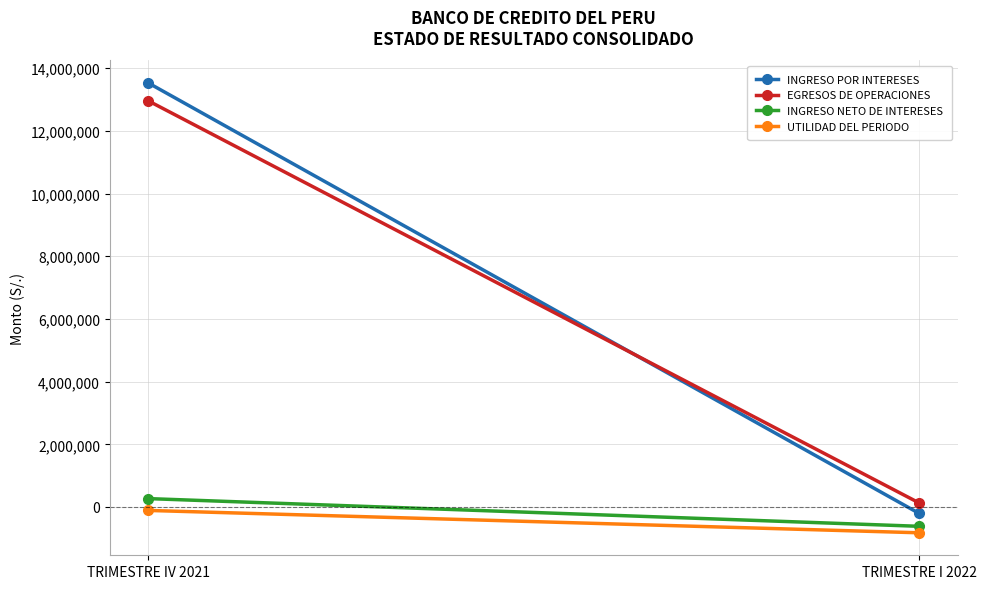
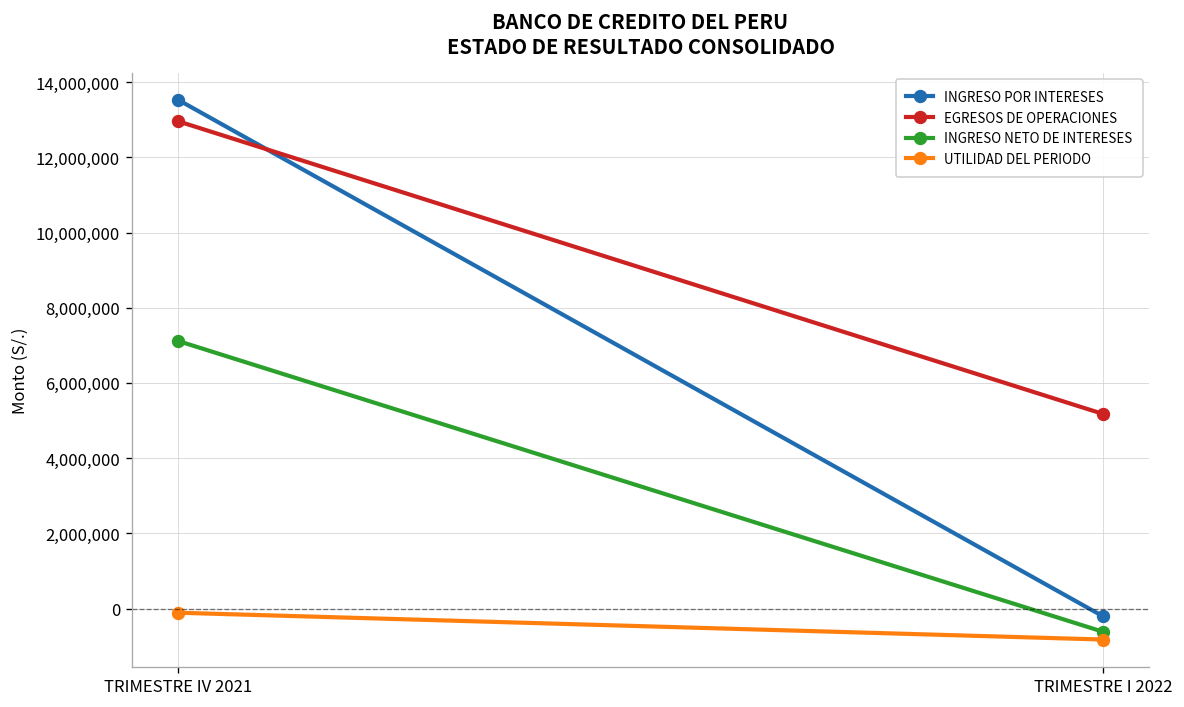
  {
    "INGRESO POR INTERESES": {
      "TRIMESTRE IV 2021": "13,500,000",
      "TRIMESTRE I 2022": "-200,000"
    },
    "EGRESOS DE OPERACIONES": {
      "TRIMESTRE IV 2021": "13,000,000",
-     "TRIMESTRE I 2022": "100,000"
+     "TRIMESTRE I 2022": "5,200,000"
    },
    "INGRESO NETO DE INTERESES": {
-     "TRIMESTRE IV 2021": "300,000",
+     "TRIMESTRE IV 2021": "7,100,000",
      "TRIMESTRE I 2022": "-600,000"
    },
    "UTILIDAD DEL PERIODO": {
      "TRIMESTRE IV 2021": "-100,000",
      "TRIMESTRE I 2022": "-800,000"
    }
  }
